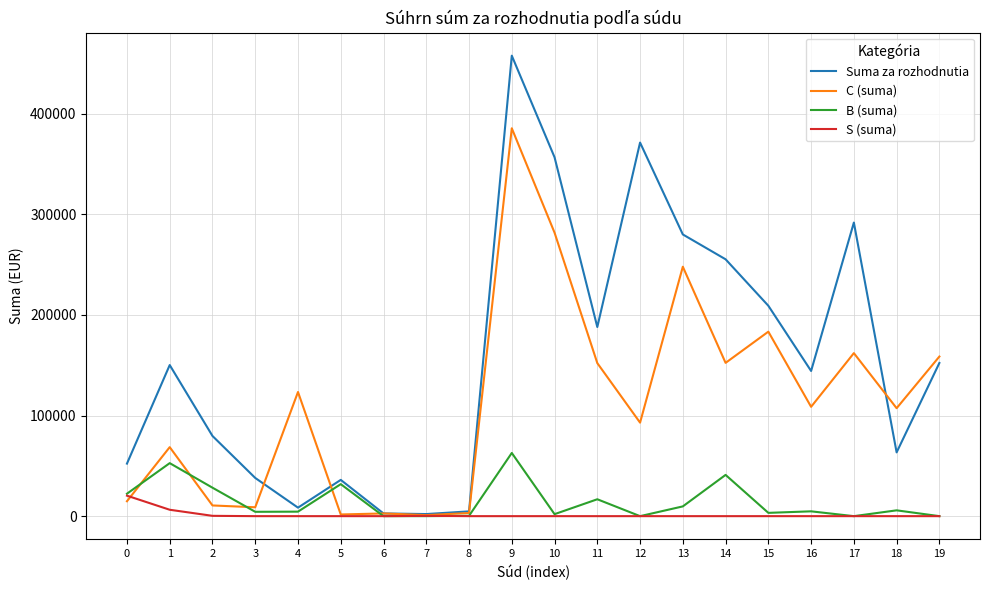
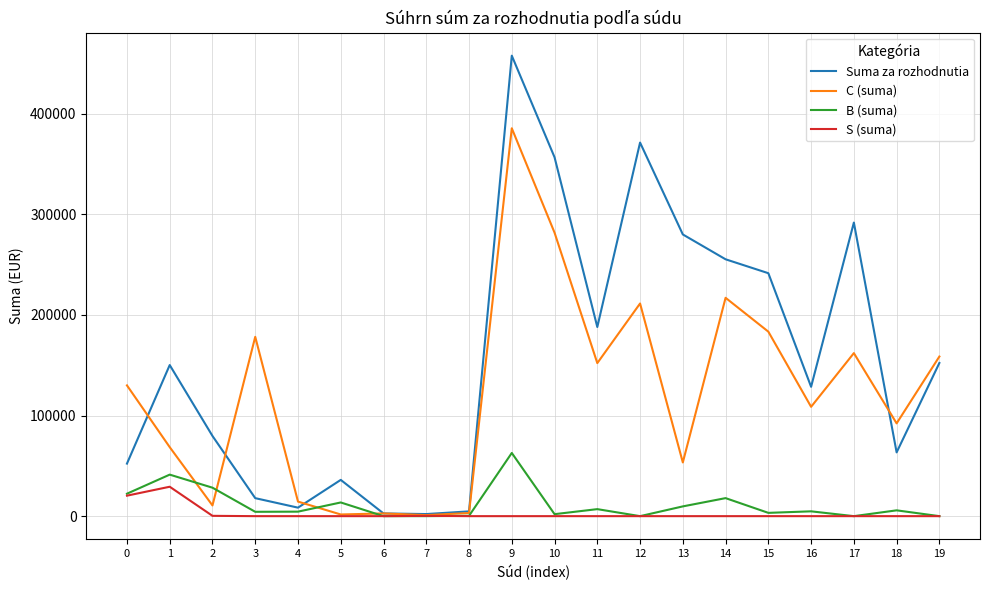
  {
    "Suma za rozhodnutia": {
      "0": 52000,
      "1": 150000,
      "2": 80000,
-     "3": 38000,
+     "3": 18000,
      "4": 8000,
      "5": 36000,
      "9": 458000,
      "10": 357000,
      "11": 188000,
      "12": 371000,
      "13": 280000,
      "14": 255000,
-     "15": 209000,
-     "16": 144000,
+     "15": 242000,
+     "16": 129000,
      "17": 292000,
      "18": 63000,
      "19": 152000
    },
    "C (suma)": {
-     "0": 15000,
+     "0": 130000,
      "1": 69000,
      "2": 11000,
-     "3": 9000,
-     "4": 123000,
+     "3": 178000,
+     "4": 14000,
      "9": 386000,
      "10": 282000,
      "11": 152000,
-     "12": 93000,
-     "13": 248000,
-     "14": 152000,
+     "12": 211000,
+     "13": 53000,
+     "14": 217000,
      "15": 183000,
      "16": 109000,
      "17": 162000,
-     "18": 107000,
+     "18": 92000,
      "19": 159000
    },
    "B (suma)": {
-     "1": 53000,
+     "1": 41000,
      "2": 28000,
      "3": 4000,
      "4": 4000,
-     "5": 32000,
+     "5": 14000,
      "9": 63000,
-     "11": 17000,
+     "11": 7000,
      "13": 10000,
-     "14": 41000,
+     "14": 18000,
      "15": 3000,
      "16": 5000,
      "18": 6000
    },
    "S (suma)": {
-     "1": 6000,
+     "1": 29000,
      "2": 0,
      "3": 0,
      "4": 0,
      "9": 0,
      "11": 0,
      "13": 0,
      "14": 0,
      "15": 0,
      "16": 0,
      "18": 0
    }
  }
